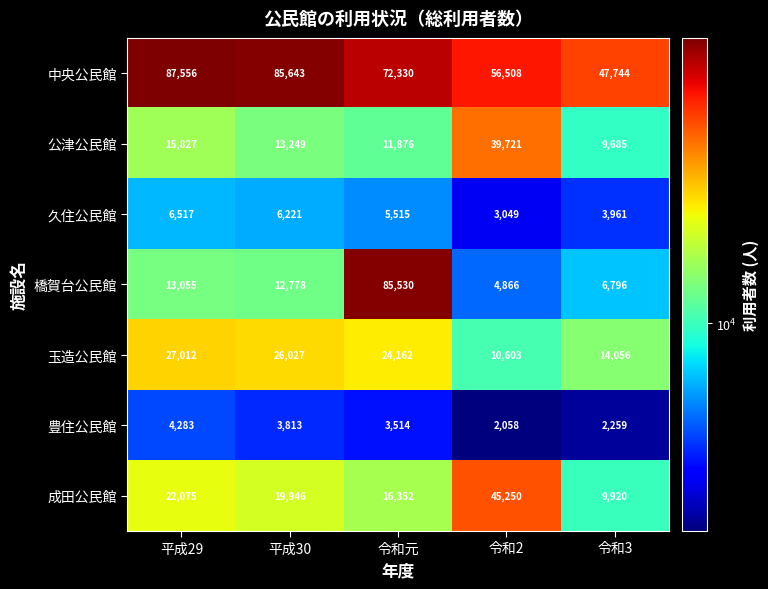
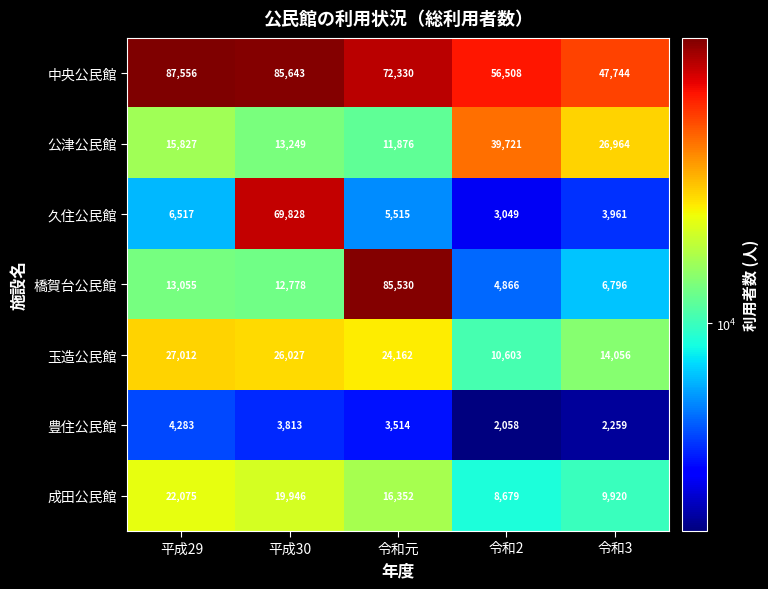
  {
    "公津公民館": {
-     "令和3": "9,685"
+     "令和3": "26,964"
    },
    "久住公民館": {
-     "平成30": "6,221"
+     "平成30": "69,828"
    },
    "成田公民館": {
-     "令和2": "45,250"
+     "令和2": "8,679"
    }
  }
